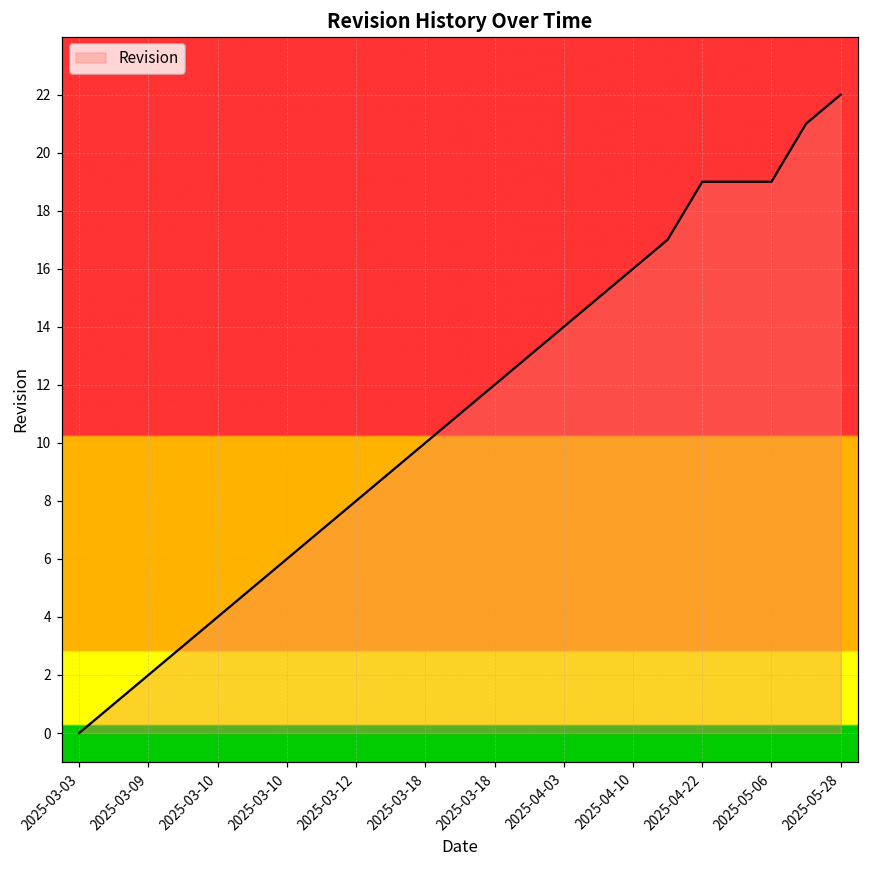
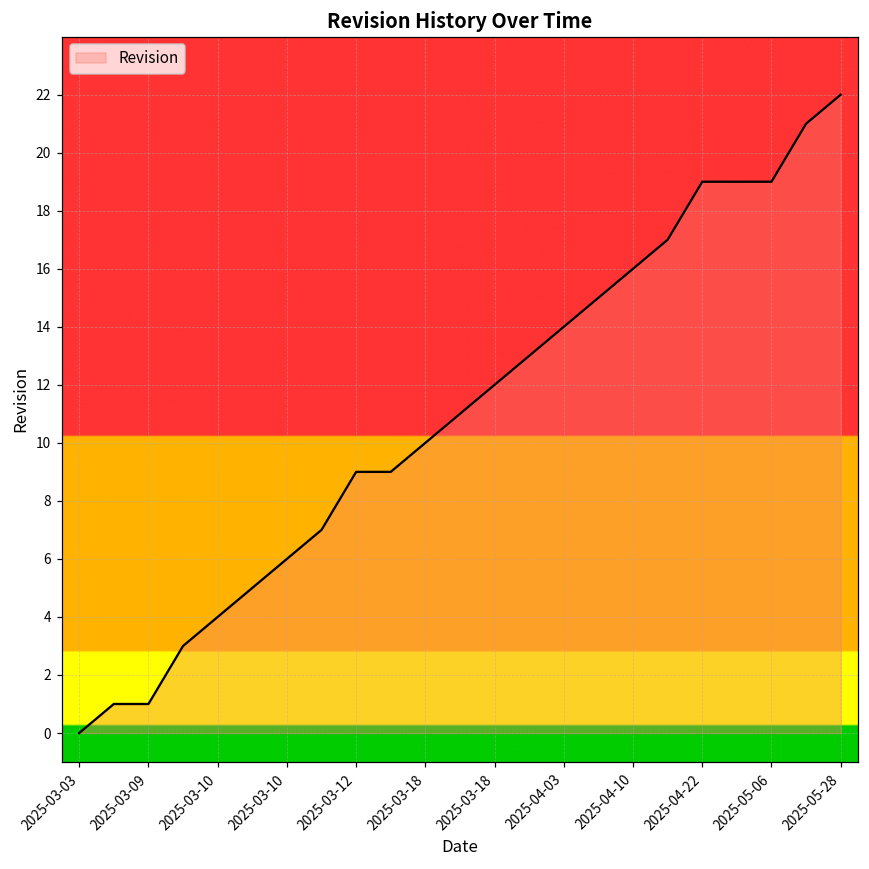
  {
    "2025-03-03": 0,
-   "2025-03-09": 2,
-   "2025-03-12": 8,
+   "2025-03-09": 1,
+   "2025-03-12": 9,
    "2025-04-03": 14,
    "2025-04-10": 16,
    "2025-04-22": 19,
    "2025-05-06": 19,
    "2025-05-28": 22
  }
